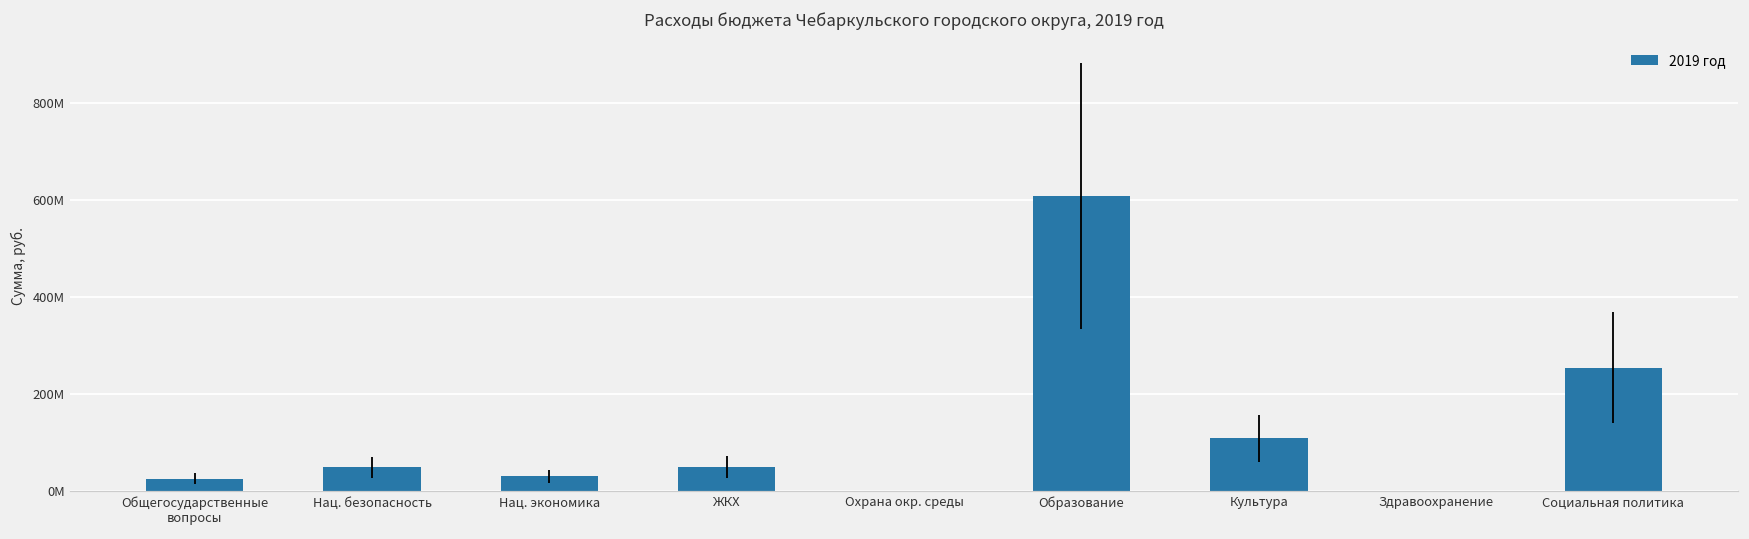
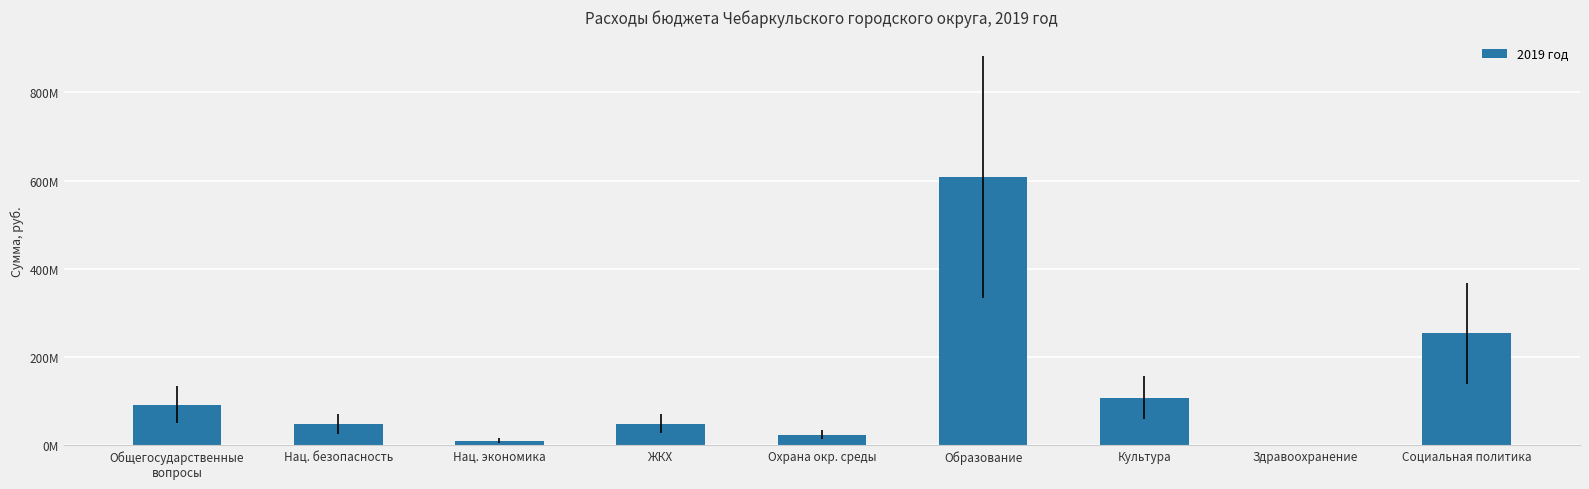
  {
-   "Общегосударственные вопросы": 30000000,
+   "Общегосударственные вопросы": 90000000,
    "Нац. безопасность": 50000000,
-   "Нац. экономика": 30000000,
+   "Нац. экономика": 10000000,
    "ЖКХ": 50000000,
-   "Охрана окр. среды": 0,
+   "Охрана окр. среды": 20000000,
    "Образование": 610000000,
    "Культура": 110000000,
    "Социальная политика": 250000000
  }
